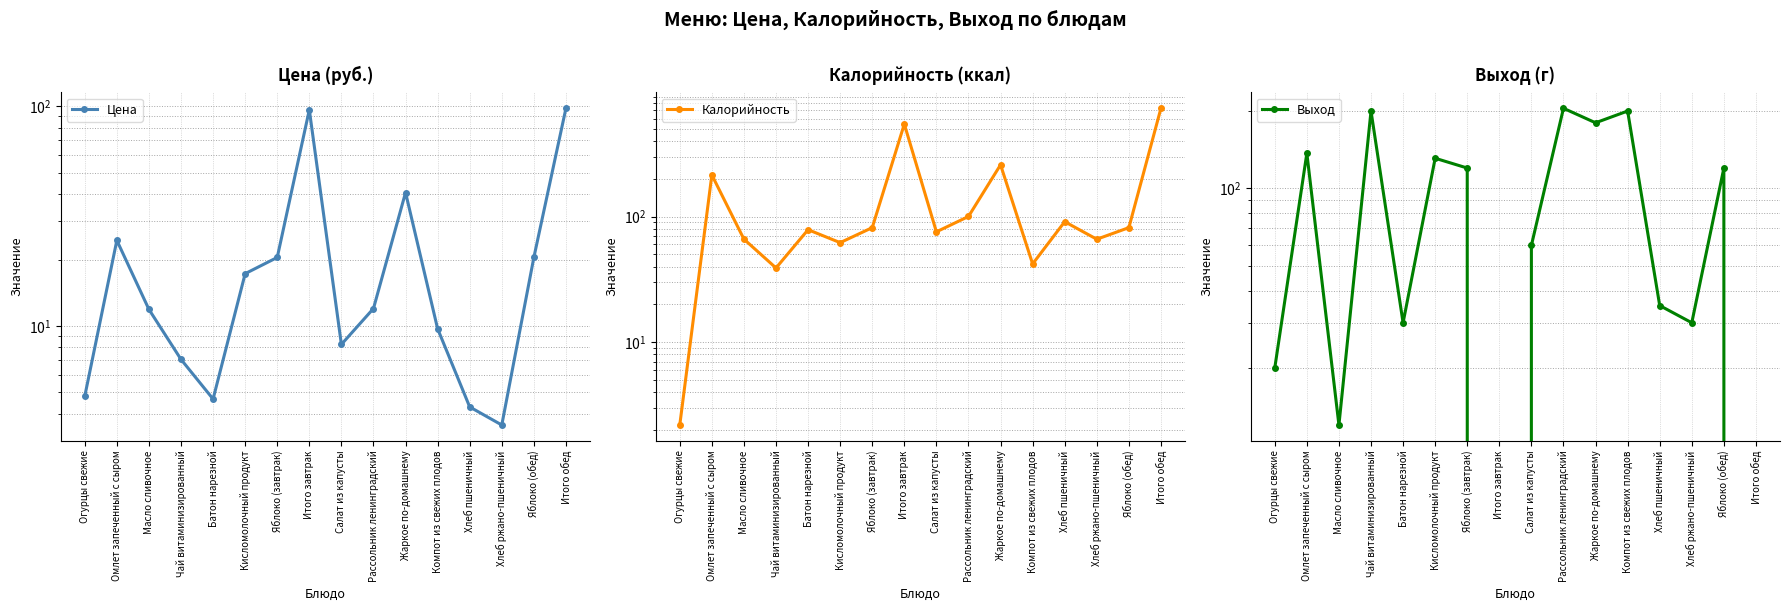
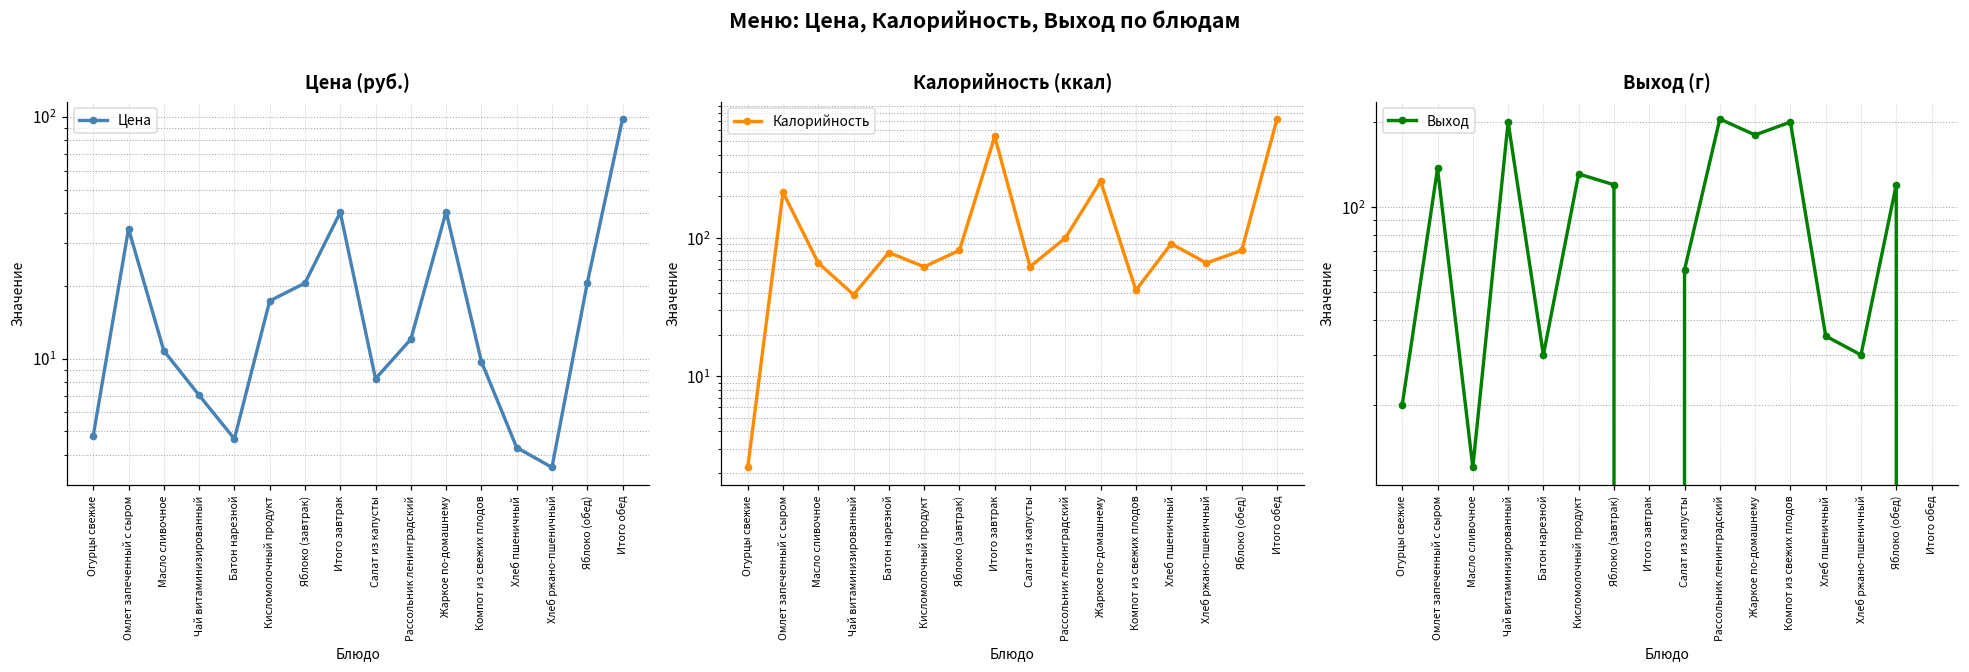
  {
    "Цена (руб.)": {
      "Огурцы свежие": 4.8,
-     "Омлет запеченный с сыром": 25,
-     "Масло сливочное": 12,
+     "Омлет запеченный с сыром": 34,
+     "Масло сливочное": 11,
      "Чай витаминизированный": 7,
      "Батон нарезной": 4.7,
      "Кисломолочный продукт": 17,
      "Яблоко (завтрак)": 21,
-     "Итого завтрак": 100,
+     "Итого завтрак": 40,
      "Салат из капусты": 8.3,
      "Рассольник ленинградский": 12,
      "Жаркое по-домашнему": 41,
      "Компот из свежих плодов": 10,
      "Хлеб пшеничный": 4.3,
      "Хлеб ржано-пшеничный": 3.6,
      "Яблоко (обед)": 21,
      "Итого обед": 100
    },
    "Калорийность (ккал)": {
      "Огурцы свежие": 2.2,
      "Омлет запеченный с сыром": 210,
      "Масло сливочное": 70,
      "Чай витаминизированный": 39,
      "Батон нарезной": 80,
      "Кисломолочный продукт": 60,
      "Яблоко (завтрак)": 80,
      "Итого завтрак": 540,
-     "Салат из капусты": 80,
+     "Салат из капусты": 60,
      "Рассольник ленинградский": 100,
      "Жаркое по-домашнему": 260,
      "Компот из свежих плодов": 42,
      "Хлеб пшеничный": 90,
      "Хлеб ржано-пшеничный": 70,
      "Яблоко (обед)": 80,
      "Итого обед": 700
    }
  }
